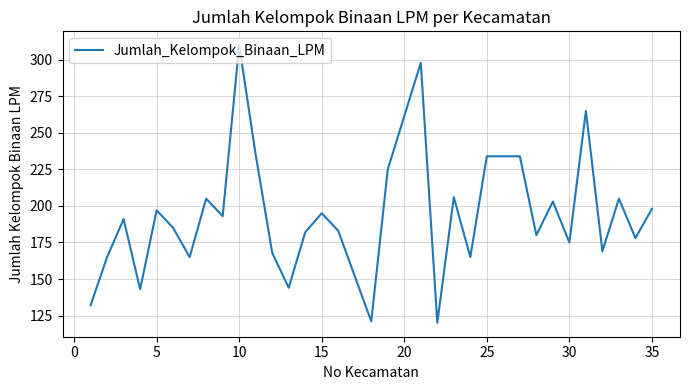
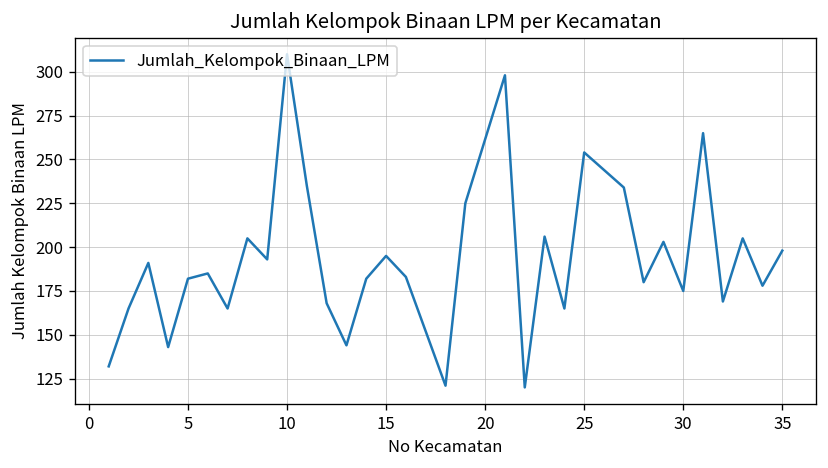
  {
-   "5": 197,
+   "5": 182,
    "15": 195,
-   "25": 234,
+   "25": 254,
    "30": 175,
    "35": 198
  }
